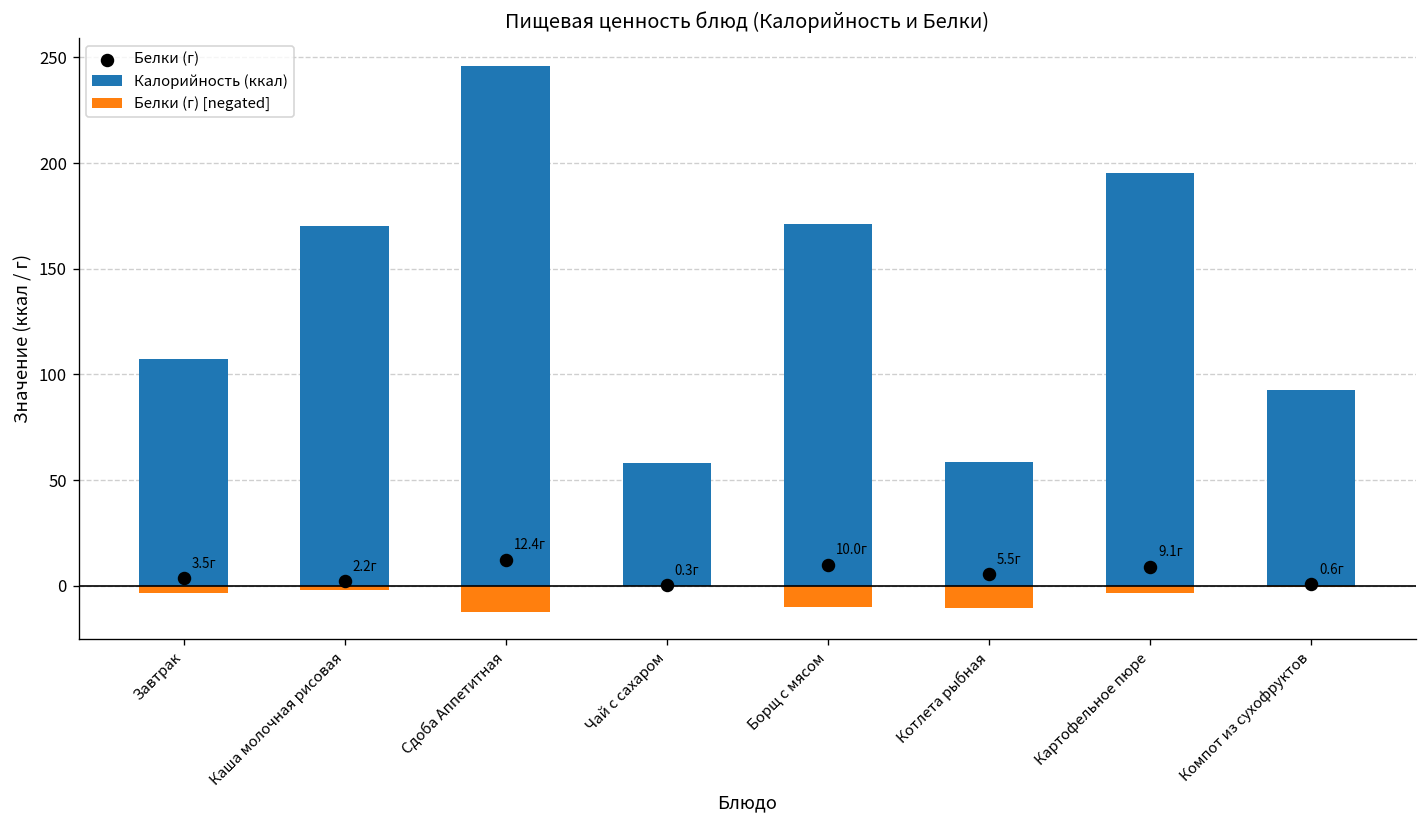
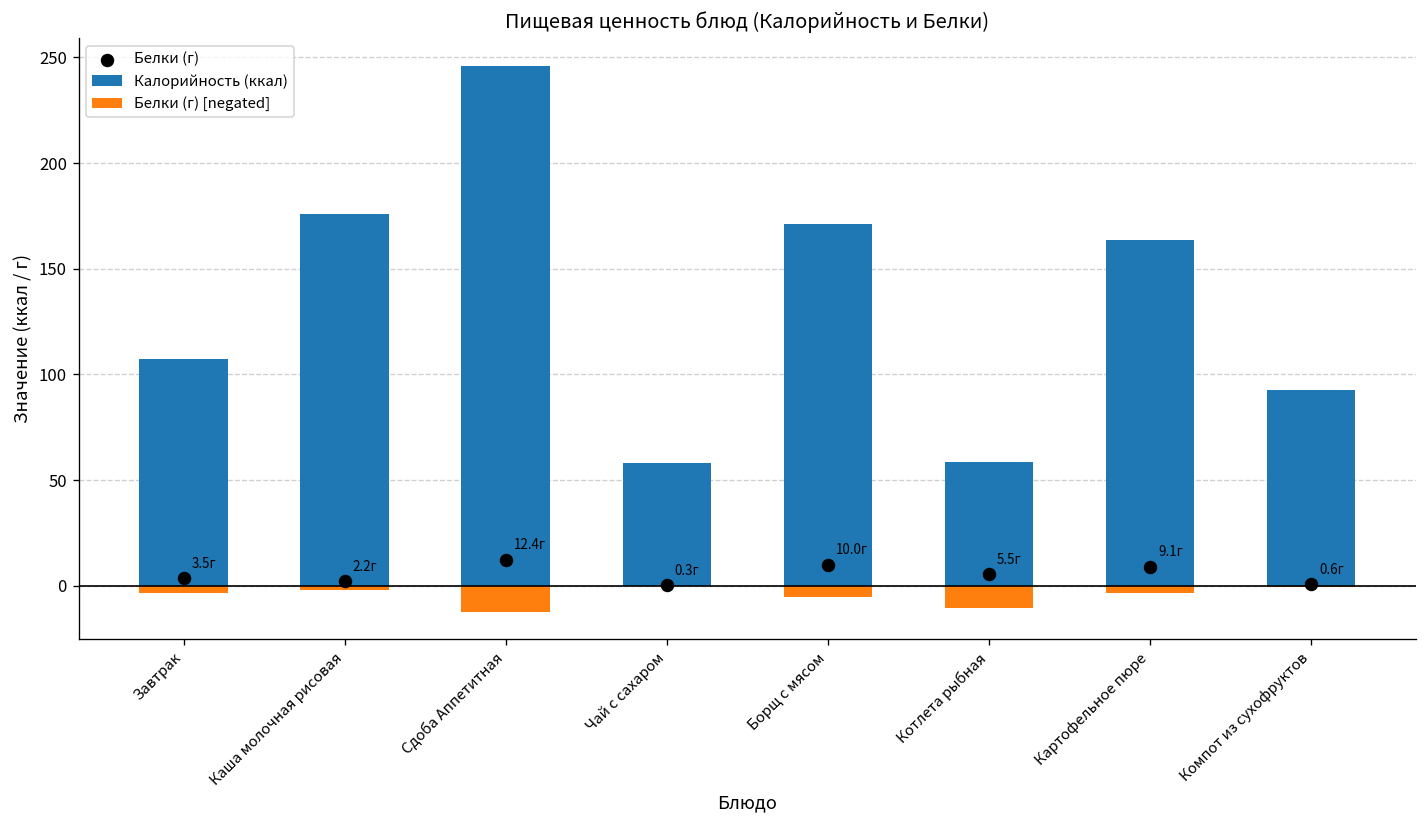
  {
    "Калорийность (ккал)": {
-     "Каша молочная рисовая": 170,
-     "Картофельное пюре": 195
+     "Каша молочная рисовая": 176,
+     "Картофельное пюре": 164
    },
    "Белки (г) [negated]": {
      "Завтрак": -4,
      "Каша молочная рисовая": -2,
      "Сдоба Аппетитная": -12,
-     "Борщ с мясом": -10,
+     "Борщ с мясом": -5,
      "Котлета рыбная": -10,
      "Картофельное пюре": -3
    }
  }
